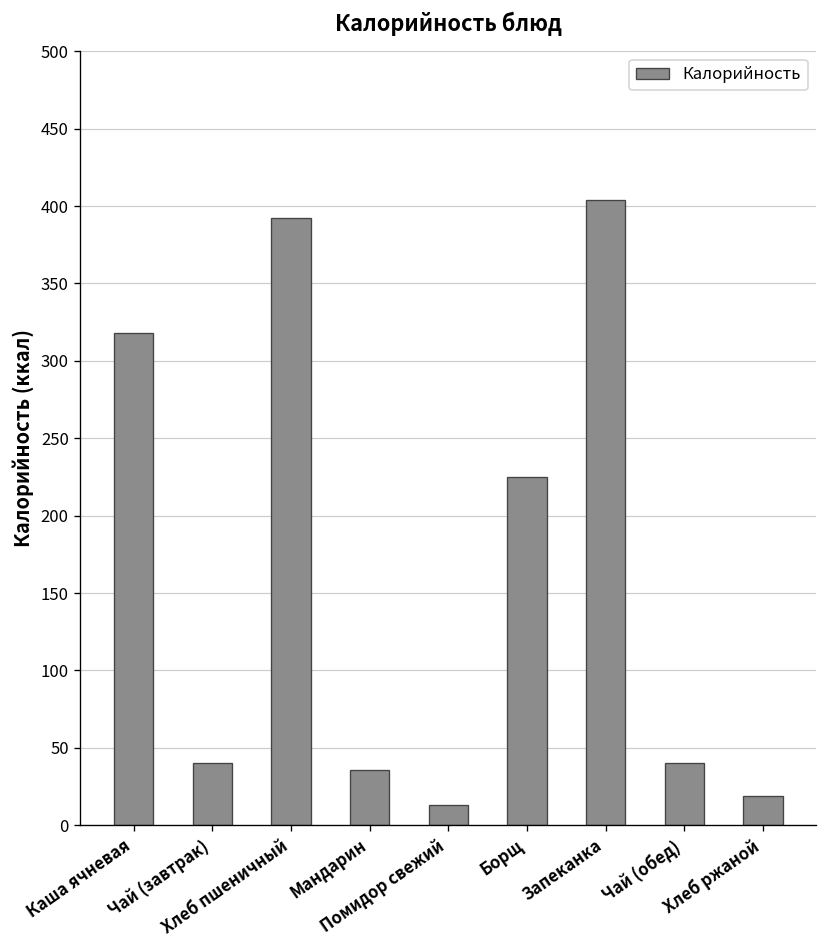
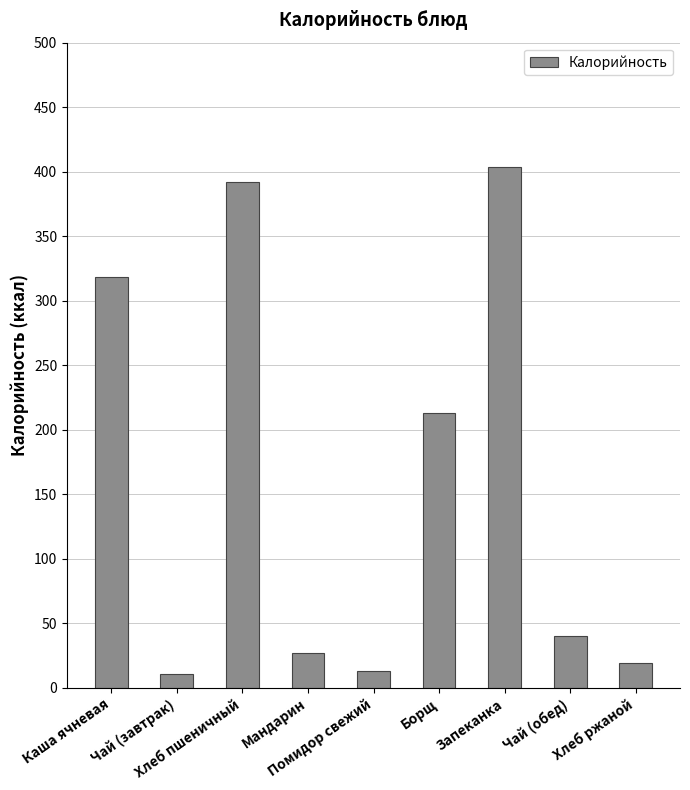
  {
    "Каша ячневая": 318,
-   "Чай (завтрак)": 40,
+   "Чай (завтрак)": 11,
    "Хлеб пшеничный": 392,
-   "Мандарин": 36,
+   "Мандарин": 27,
    "Помидор свежий": 13,
-   "Борщ": 225,
+   "Борщ": 213,
    "Запеканка": 404,
    "Чай (обед)": 40,
    "Хлеб ржаной": 19
  }
